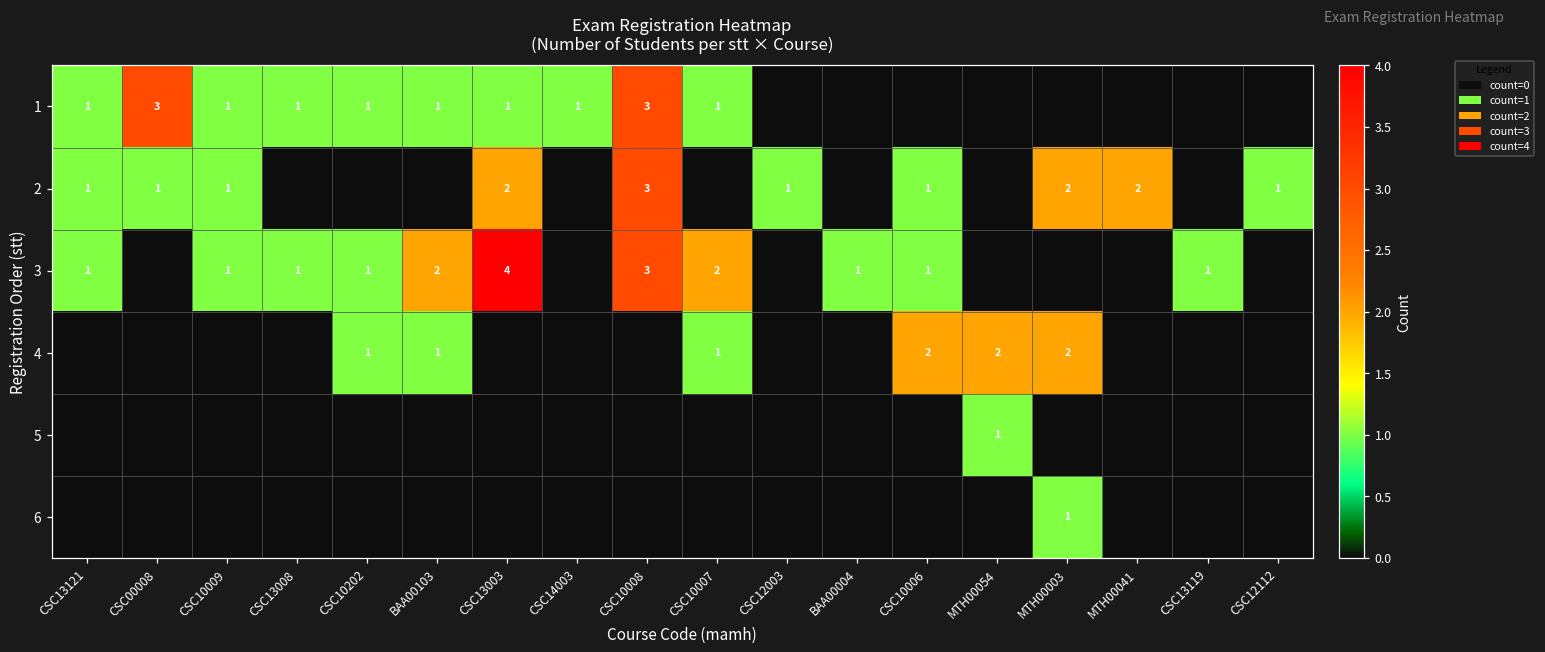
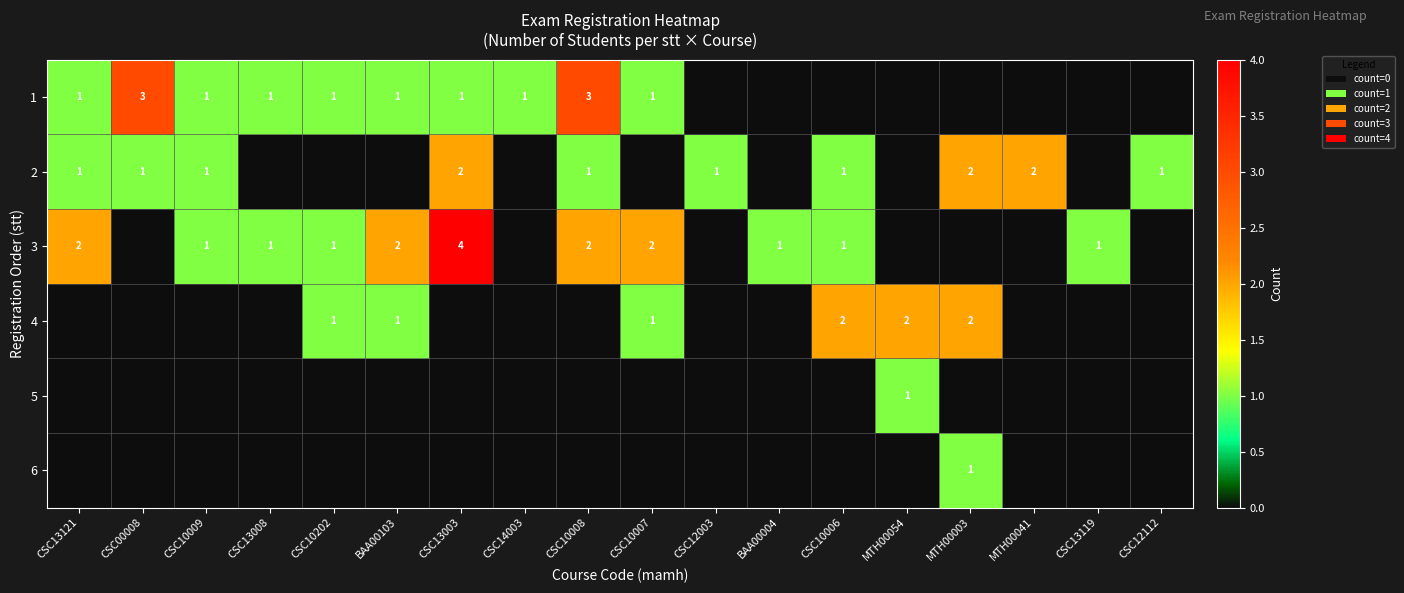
  {
    "1": {
      "CSC13121": 1,
      "CSC00008": 3,
      "CSC10009": 1,
      "CSC13008": 1,
      "CSC10202": 1,
      "BAA00103": 1,
      "CSC13003": 1,
      "CSC14003": 1,
      "CSC10008": 3,
      "CSC10007": 1
    },
    "2": {
      "CSC13121": 1,
      "CSC00008": 1,
      "CSC10009": 1,
      "CSC13003": 2,
-     "CSC10008": 3,
+     "CSC10008": 1,
      "CSC12003": 1,
      "CSC10006": 1,
      "MTH00003": 2,
      "MTH00041": 2,
      "CSC12112": 1
    },
    "3": {
-     "CSC13121": 1,
+     "CSC13121": 2,
      "CSC10009": 1,
      "CSC13008": 1,
      "CSC10202": 1,
      "BAA00103": 2,
      "CSC13003": 4,
-     "CSC10008": 3,
+     "CSC10008": 2,
      "CSC10007": 2,
      "BAA00004": 1,
      "CSC10006": 1,
      "CSC13119": 1
    },
    "4": {
      "CSC10202": 1,
      "BAA00103": 1,
      "CSC10007": 1,
      "CSC10006": 2,
      "MTH00054": 2,
      "MTH00003": 2
    },
    "5": {
      "MTH00054": 1
    },
    "6": {
      "MTH00003": 1
    }
  }
